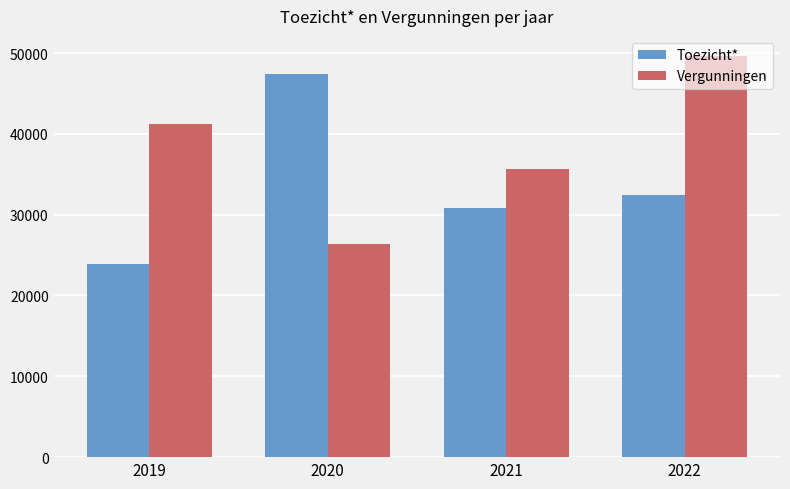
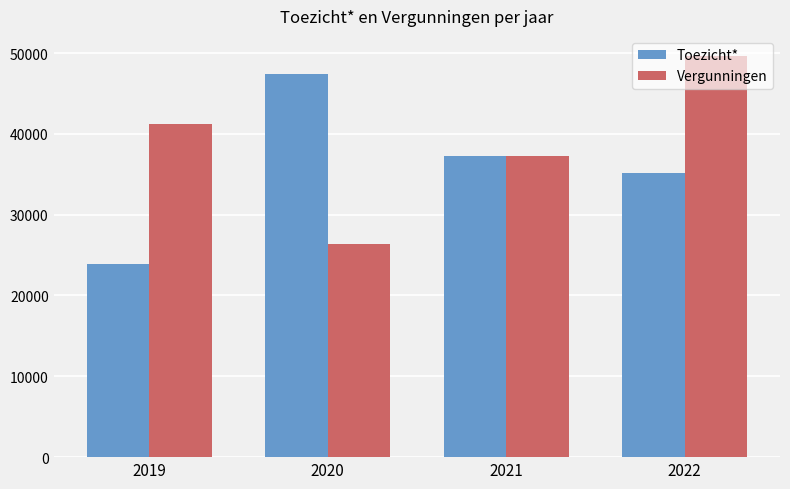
  {
    "Toezicht*": {
      "2019": 24000,
      "2020": 47000,
-     "2021": 31000,
-     "2022": 32000
+     "2021": 37000,
+     "2022": 35000
    },
    "Vergunningen": {
      "2019": 41000,
      "2020": 26000,
-     "2021": 36000
+     "2021": 37000
    }
  }
